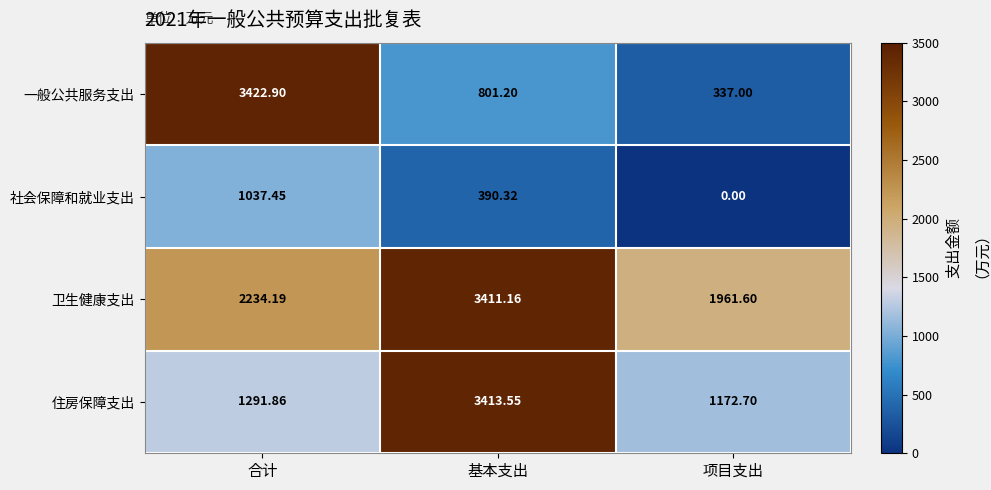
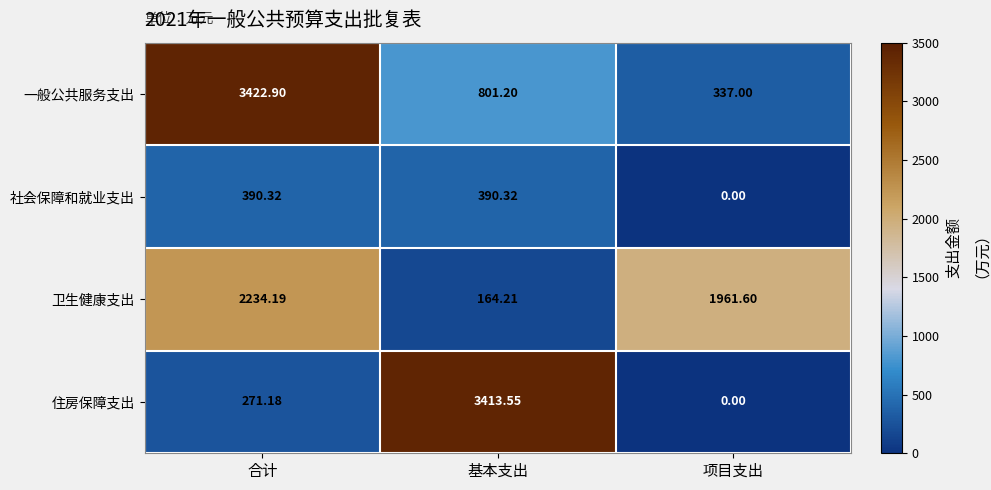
  {
    "一般公共服务支出": {
      "合计": 3422.90,
      "基本支出": 801.20,
      "项目支出": 337.00
    },
    "社会保障和就业支出": {
-     "合计": 1037.45,
+     "合计": 390.32,
      "基本支出": 390.32,
      "项目支出": 0.00
    },
    "卫生健康支出": {
      "合计": 2234.19,
-     "基本支出": 3411.16,
+     "基本支出": 164.21,
      "项目支出": 1961.60
    },
    "住房保障支出": {
-     "合计": 1291.86,
+     "合计": 271.18,
      "基本支出": 3413.55,
-     "项目支出": 1172.70
+     "项目支出": 0.00
    }
  }
